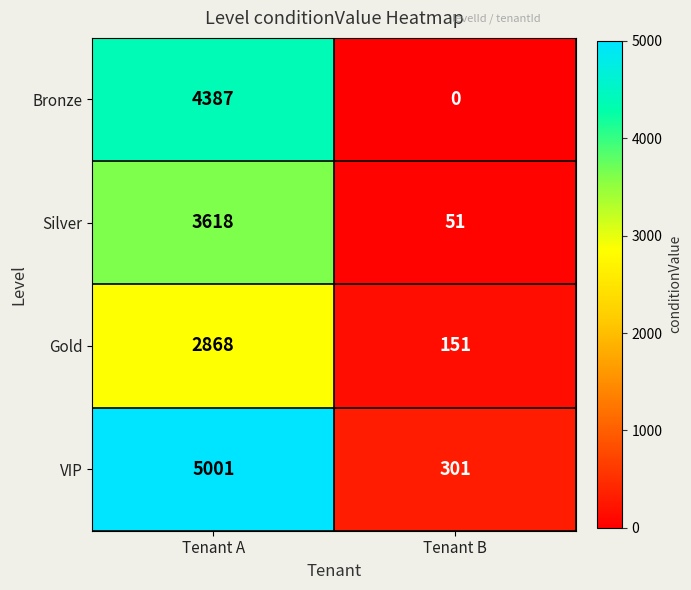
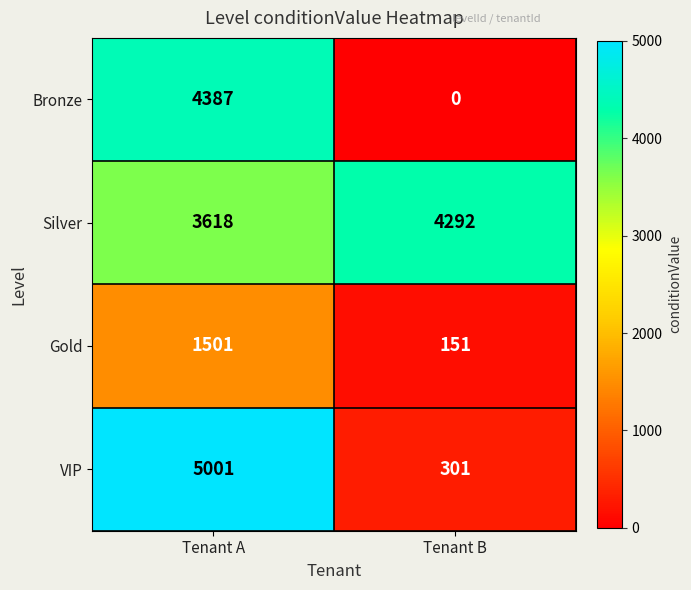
  {
    "Bronze": {
      "Tenant A": 4387,
      "Tenant B": 0
    },
    "Silver": {
      "Tenant A": 3618,
-     "Tenant B": 51
+     "Tenant B": 4292
    },
    "Gold": {
-     "Tenant A": 2868,
+     "Tenant A": 1501,
      "Tenant B": 151
    },
    "VIP": {
      "Tenant A": 5001,
      "Tenant B": 301
    }
  }
